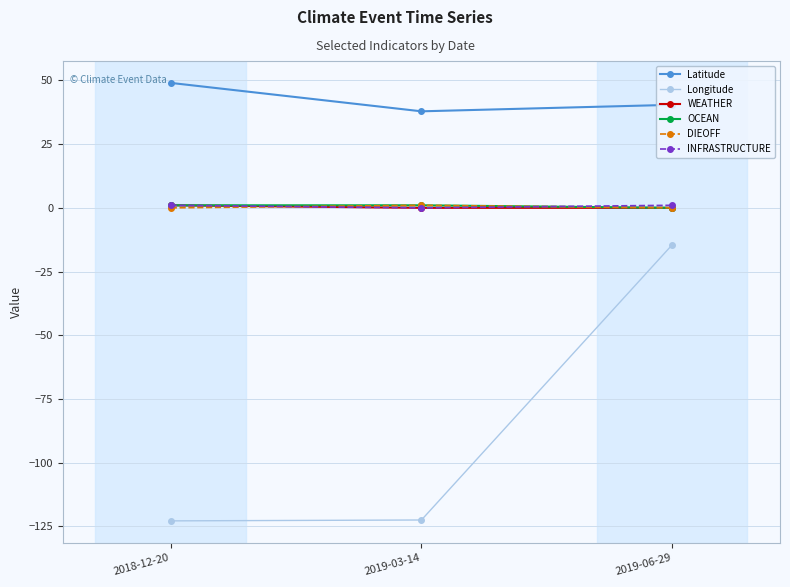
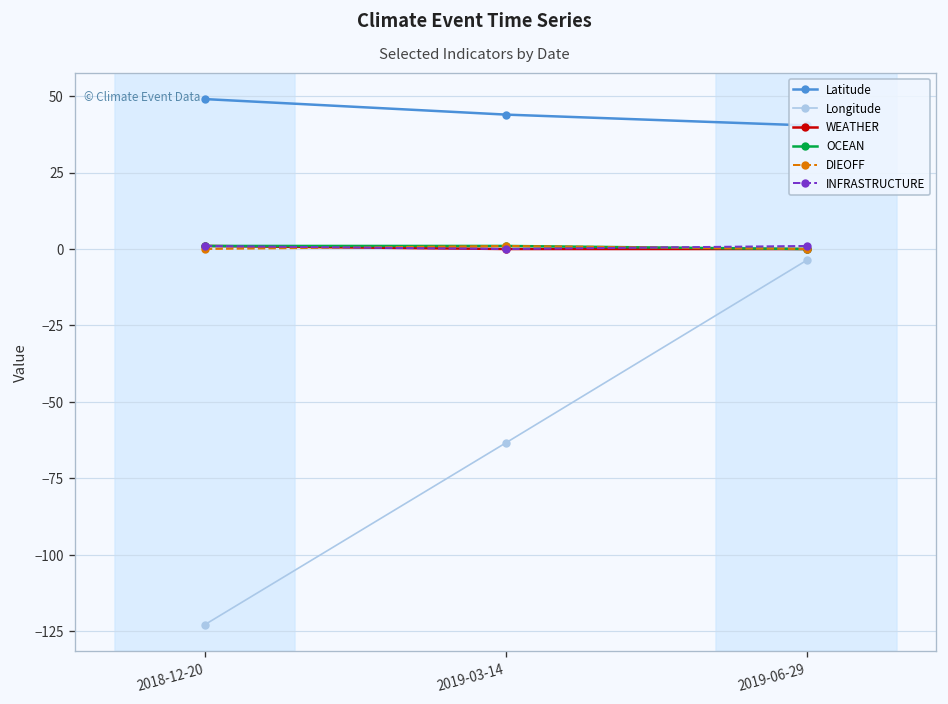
  {
    "Latitude": {
      "2018-12-20": 49,
-     "2019-03-14": 38
+     "2019-03-14": 44
    },
    "Longitude": {
      "2018-12-20": -123,
-     "2019-03-14": -122,
-     "2019-06-29": -15
+     "2019-03-14": -63,
+     "2019-06-29": -4
    }
  }
